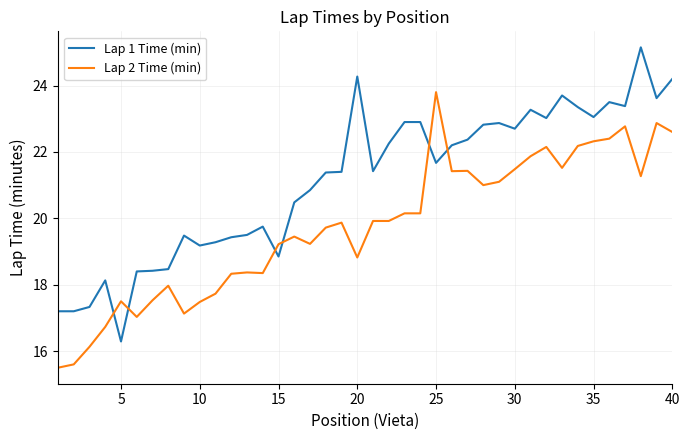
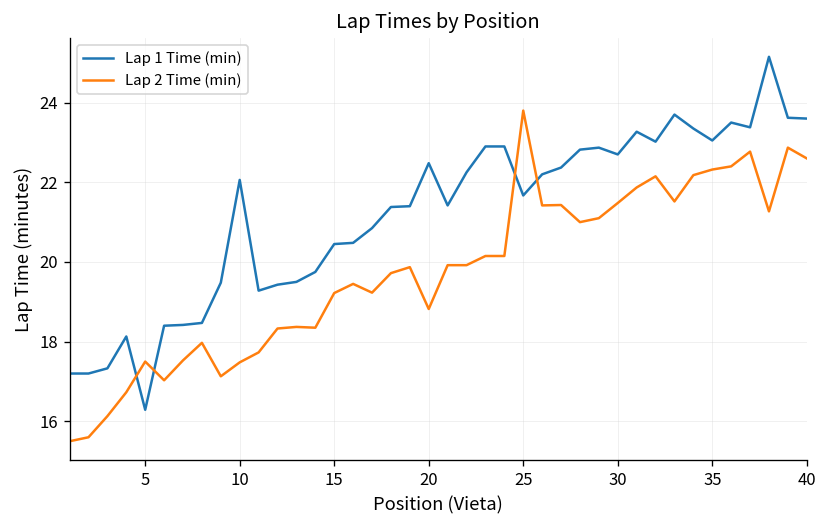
  {
    "Lap 1 Time (min)": {
      "5": 16.3,
-     "10": 19.2,
-     "15": 18.9,
-     "20": 24.3,
+     "10": 22.1,
+     "15": 20.5,
+     "20": 22.5,
      "25": 21.7,
      "30": 22.7,
      "35": 23.1,
-     "40": 24.2
+     "40": 23.6
    },
    "Lap 2 Time (min)": {
      "5": 17.5,
      "10": 17.5,
      "15": 19.2,
      "20": 18.8,
      "25": 23.8,
      "30": 21.5,
      "35": 22.3,
      "40": 22.6
    }
  }
